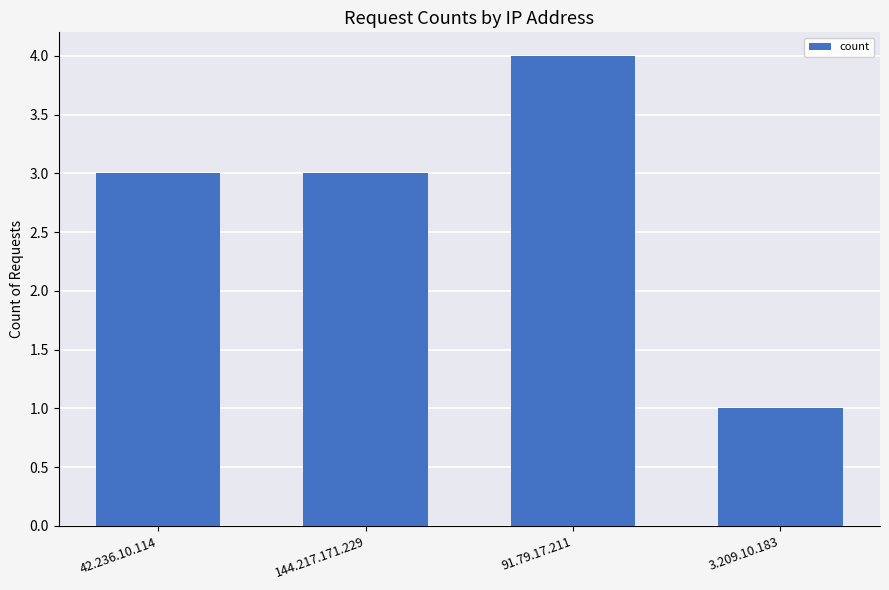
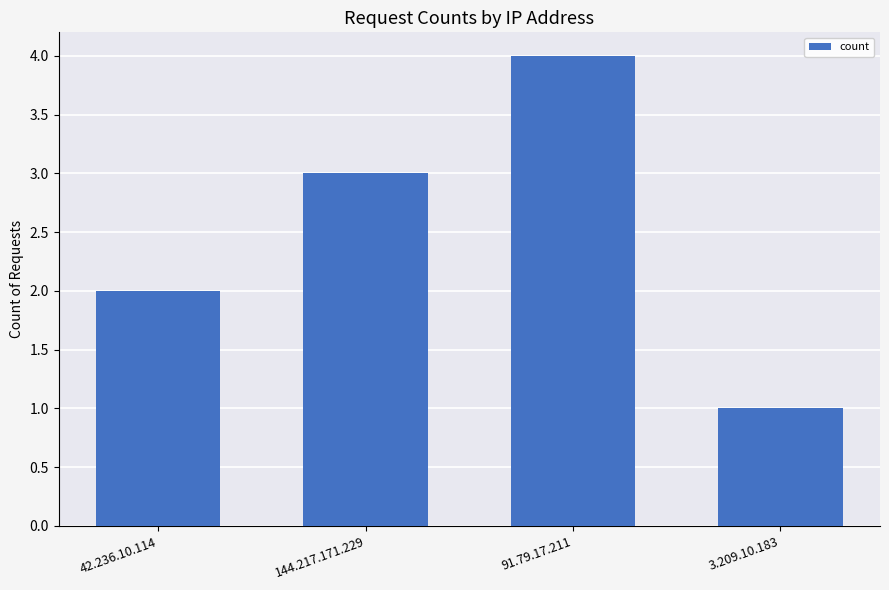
  {
-   "42.236.10.114": 3,
+   "42.236.10.114": 2,
    "144.217.171.229": 3,
    "91.79.17.211": 4,
    "3.209.10.183": 1
  }
